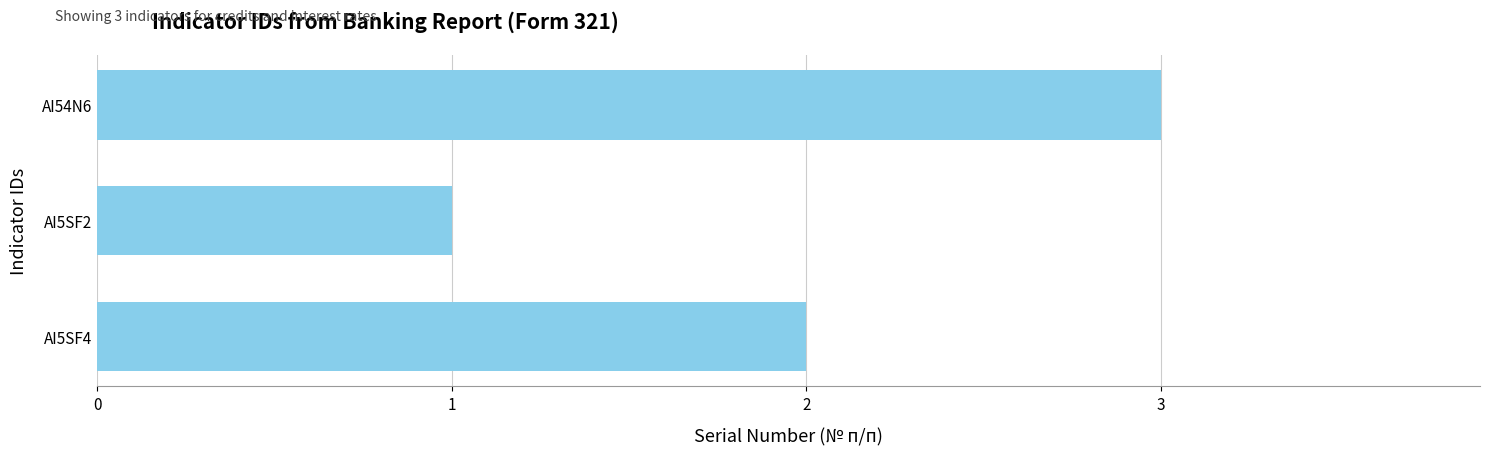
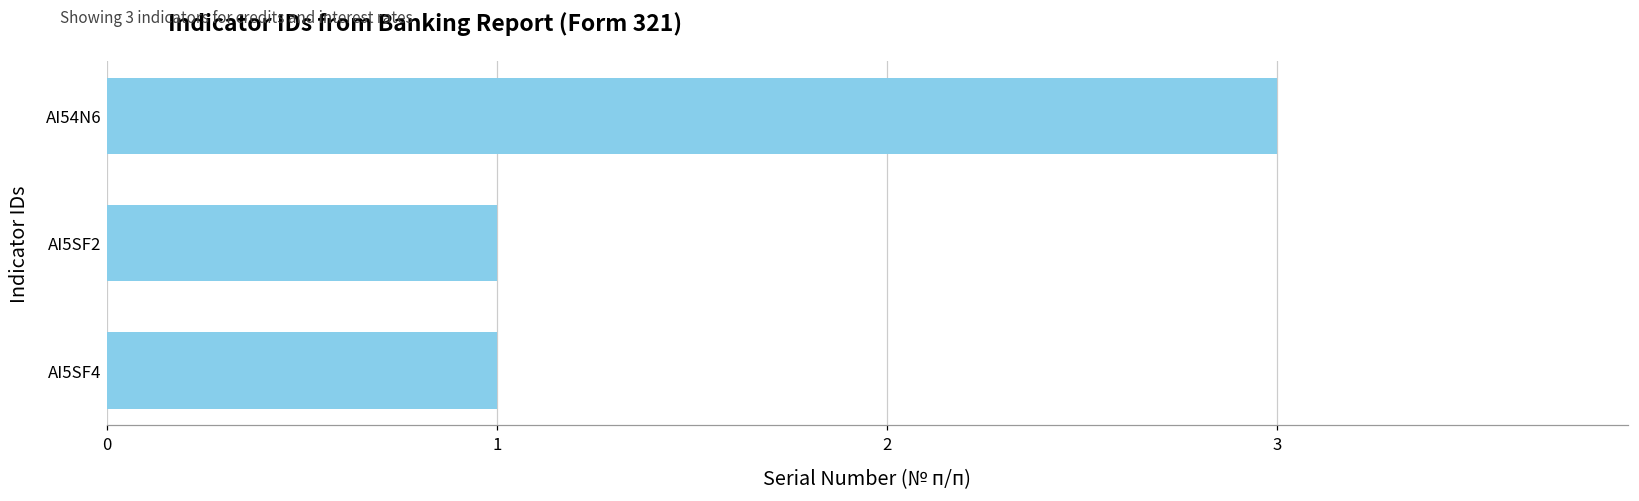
  {
    "AI54N6": 3,
    "AI5SF2": 1,
-   "AI5SF4": 2
+   "AI5SF4": 1
  }
